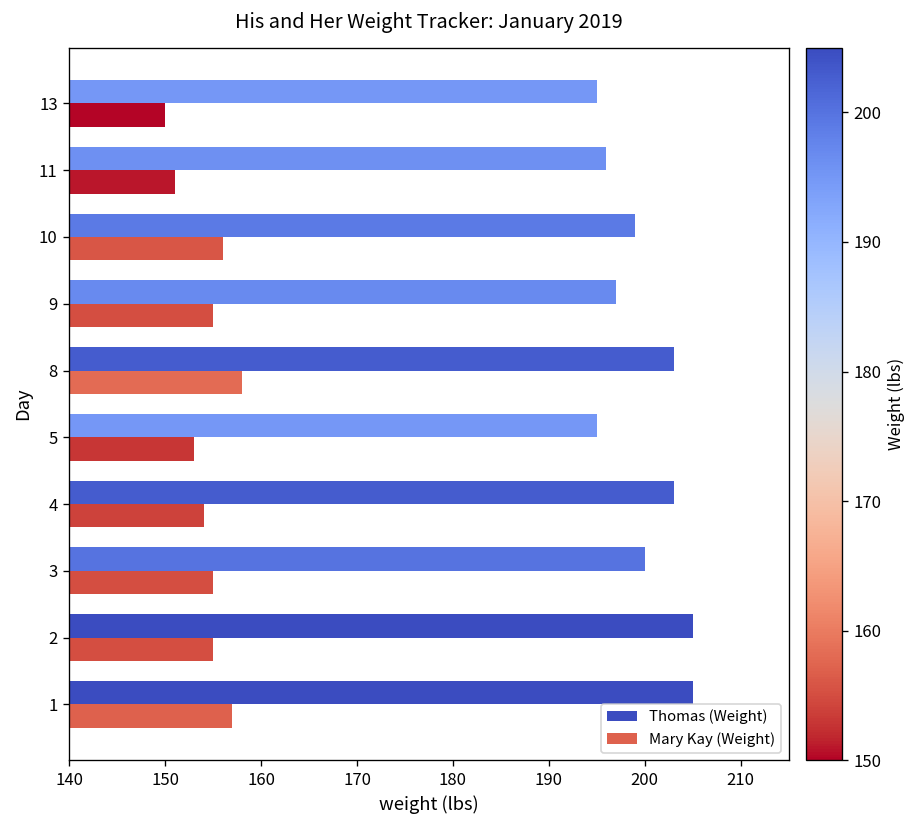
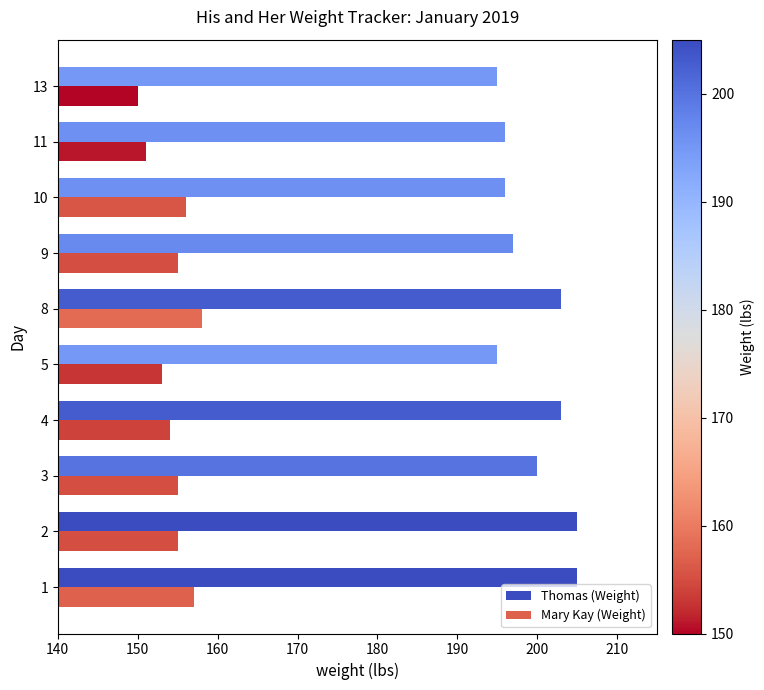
  {
    "Thomas (Weight)": {
      "13": 195,
      "11": 196,
-     "10": 199,
+     "10": 196,
      "9": 197,
      "8": 203,
      "5": 195,
      "4": 203,
      "3": 200,
      "2": 205,
      "1": 205
    },
    "Mary Kay (Weight)": {
      "13": 150,
      "11": 151,
      "10": 156,
      "9": 155,
      "8": 158,
      "5": 153,
      "4": 154,
      "3": 155,
      "2": 155,
      "1": 157
    }
  }
